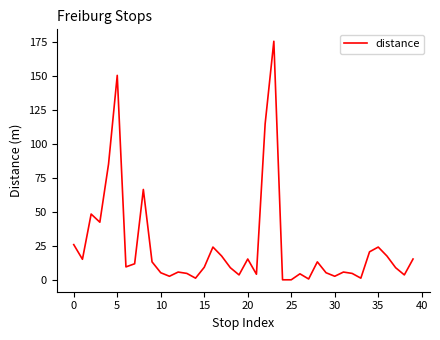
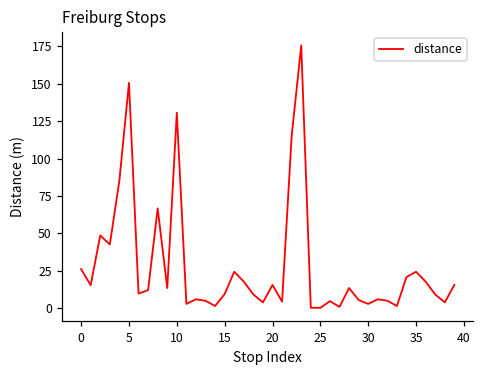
  {
    "0": 26,
    "5": 151,
-   "10": 5,
+   "10": 131,
    "15": 9,
    "20": 15,
    "25": 0,
    "30": 3,
    "35": 24
  }
